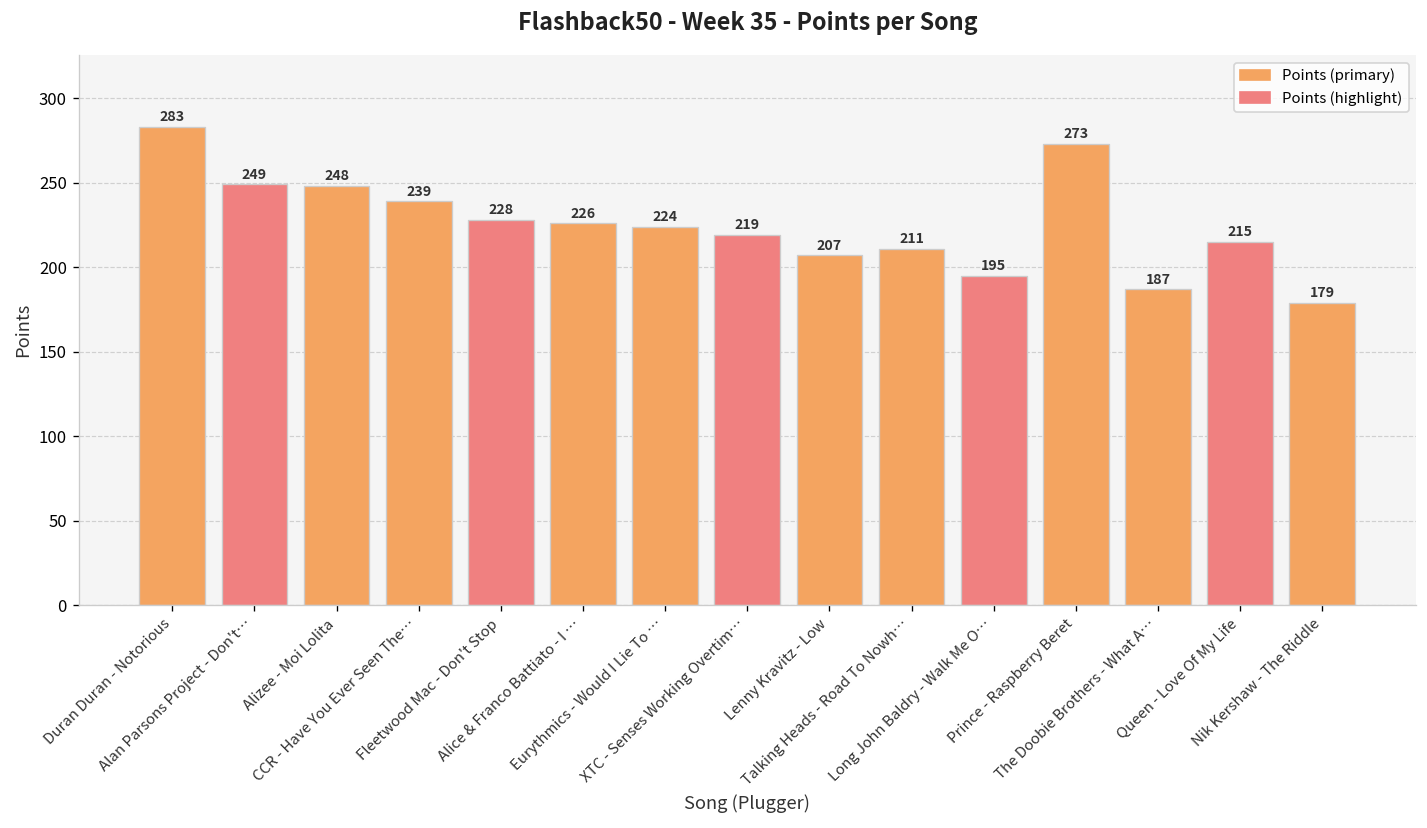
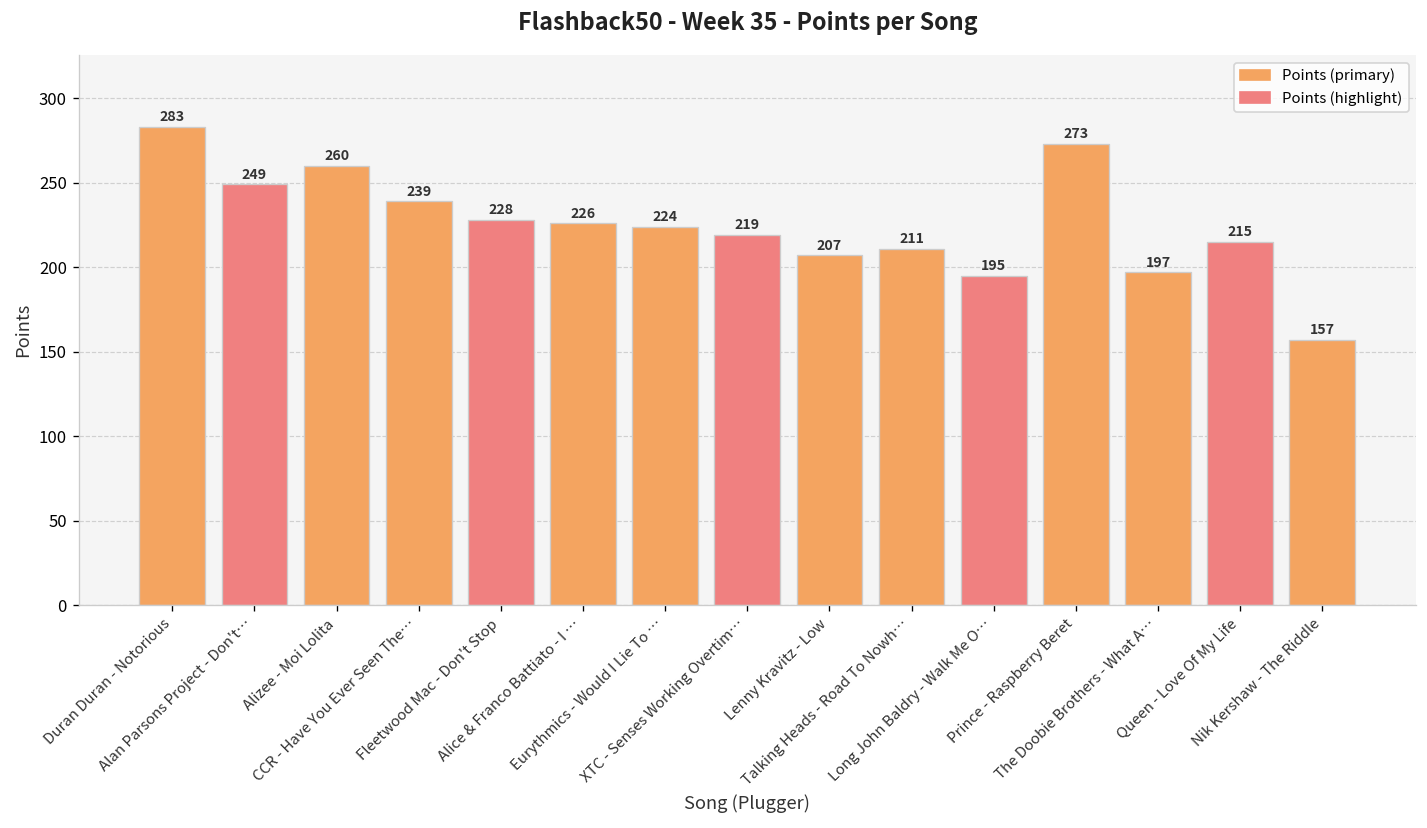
  {
    "Duran Duran - Notorious": 283,
    "Alan Parsons Project - Don't…": 249,
-   "Alizee - Moi Lolita": 248,
+   "Alizee - Moi Lolita": 260,
    "CCR - Have You Ever Seen The…": 239,
    "Fleetwood Mac - Don't Stop": 228,
    "Alice & Franco Battiato - I …": 226,
    "Eurythmics - Would I Lie To …": 224,
    "XTC - Senses Working Overtim…": 219,
    "Lenny Kravitz - Low": 207,
    "Talking Heads - Road To Nowh…": 211,
    "Long John Baldry - Walk Me O…": 195,
    "Prince - Raspberry Beret": 273,
-   "The Doobie Brothers - What A…": 187,
+   "The Doobie Brothers - What A…": 197,
    "Queen - Love Of My Life": 215,
-   "Nik Kershaw - The Riddle": 179
+   "Nik Kershaw - The Riddle": 157
  }
